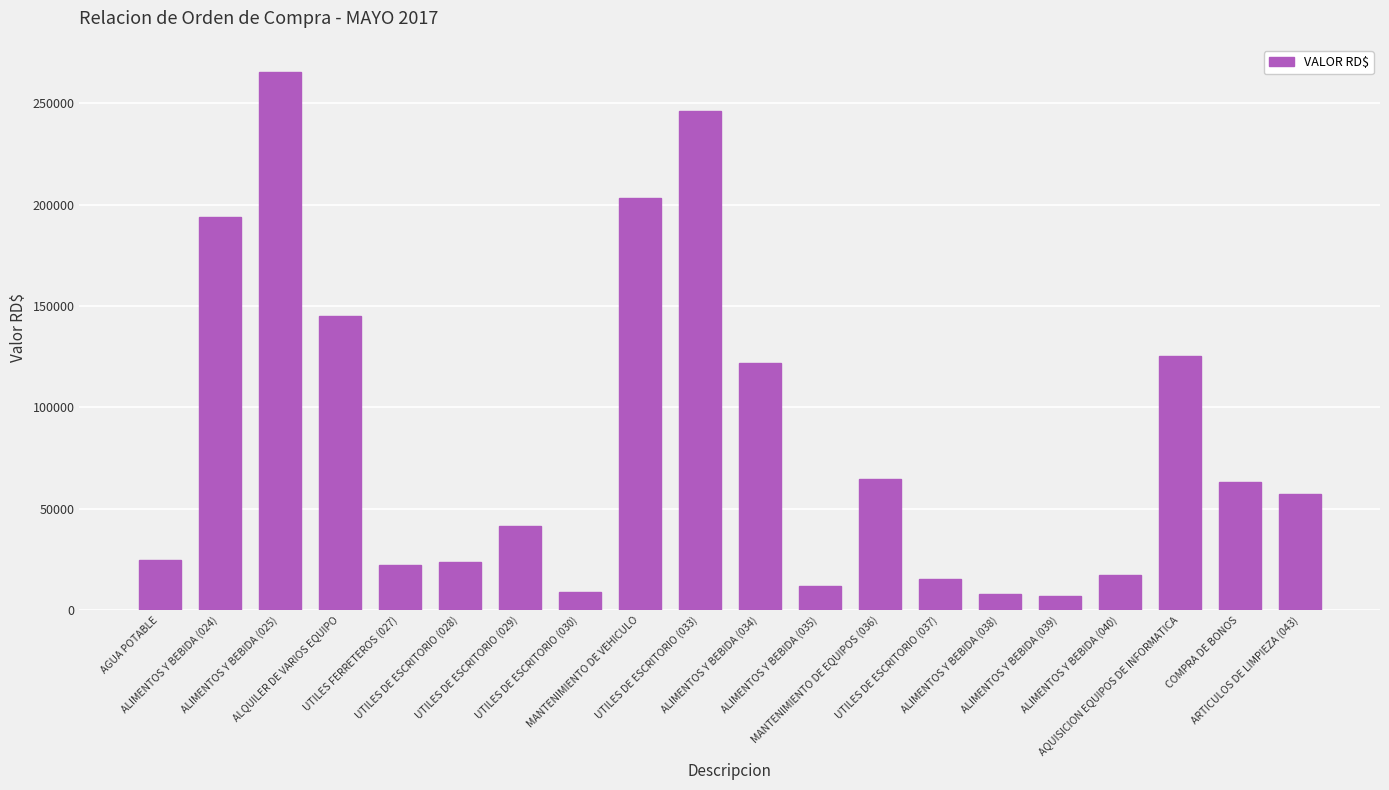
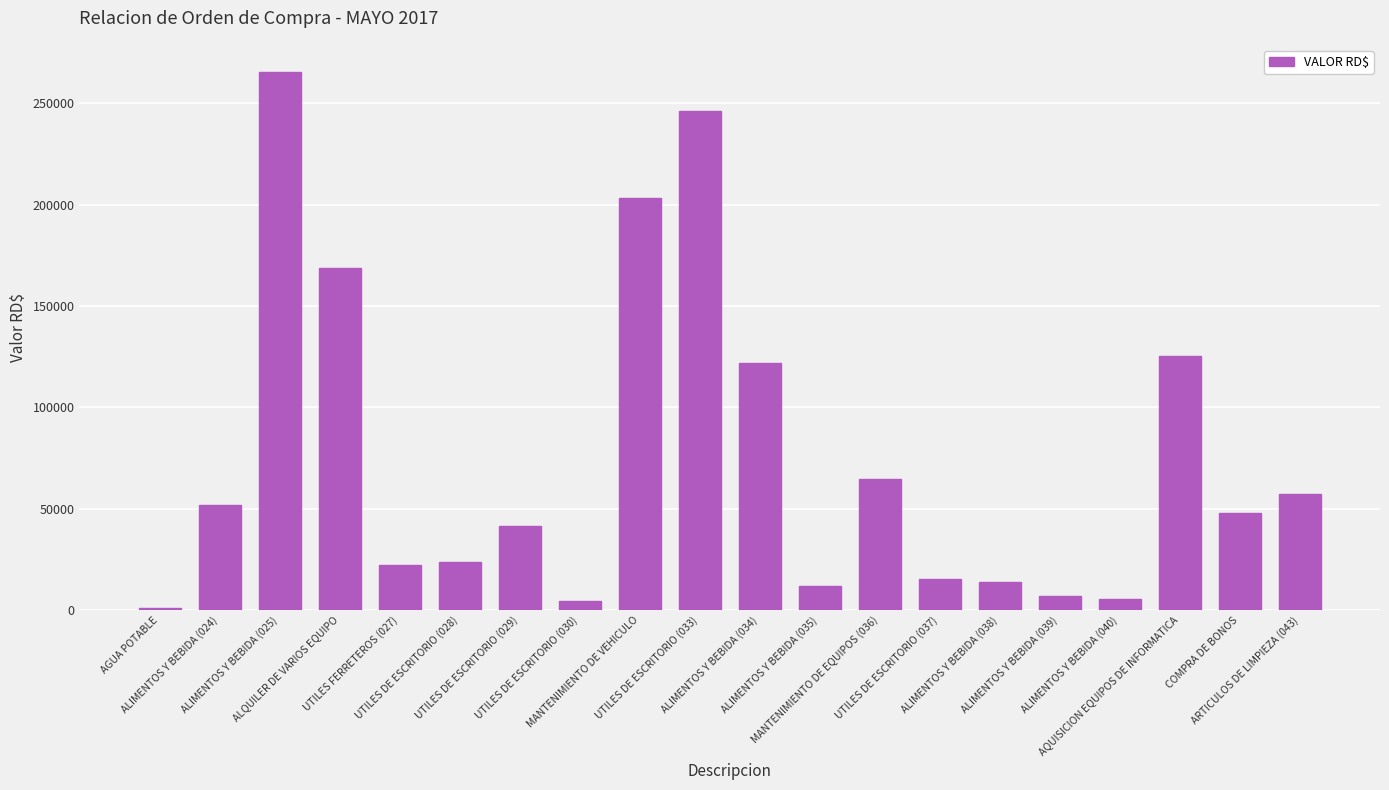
  {
-   "AGUA POTABLE": 24000,
-   "ALIMENTOS Y BEBIDA (024)": 194000,
+   "AGUA POTABLE": 1000,
+   "ALIMENTOS Y BEBIDA (024)": 52000,
    "ALIMENTOS Y BEBIDA (025)": 266000,
-   "ALQUILER DE VARIOS EQUIPO": 145000,
+   "ALQUILER DE VARIOS EQUIPO": 169000,
    "UTILES FERRETEROS (027)": 22000,
    "UTILES DE ESCRITORIO (028)": 23000,
    "UTILES DE ESCRITORIO (029)": 41000,
-   "UTILES DE ESCRITORIO (030)": 9000,
+   "UTILES DE ESCRITORIO (030)": 4000,
    "MANTENIMIENTO DE VEHICULO": 203000,
    "UTILES DE ESCRITORIO (033)": 246000,
    "ALIMENTOS Y BEBIDA (034)": 122000,
    "ALIMENTOS Y BEBIDA (035)": 12000,
    "MANTENIMIENTO DE EQUIPOS (036)": 64000,
    "UTILES DE ESCRITORIO (037)": 15000,
-   "ALIMENTOS Y BEBIDA (038)": 8000,
+   "ALIMENTOS Y BEBIDA (038)": 14000,
    "ALIMENTOS Y BEBIDA (039)": 7000,
-   "ALIMENTOS Y BEBIDA (040)": 17000,
+   "ALIMENTOS Y BEBIDA (040)": 5000,
    "AQUISICION EQUIPOS DE INFORMATICA": 125000,
-   "COMPRA DE BONOS": 63000,
+   "COMPRA DE BONOS": 48000,
    "ARTICULOS DE LIMPIEZA (043)": 57000
  }
